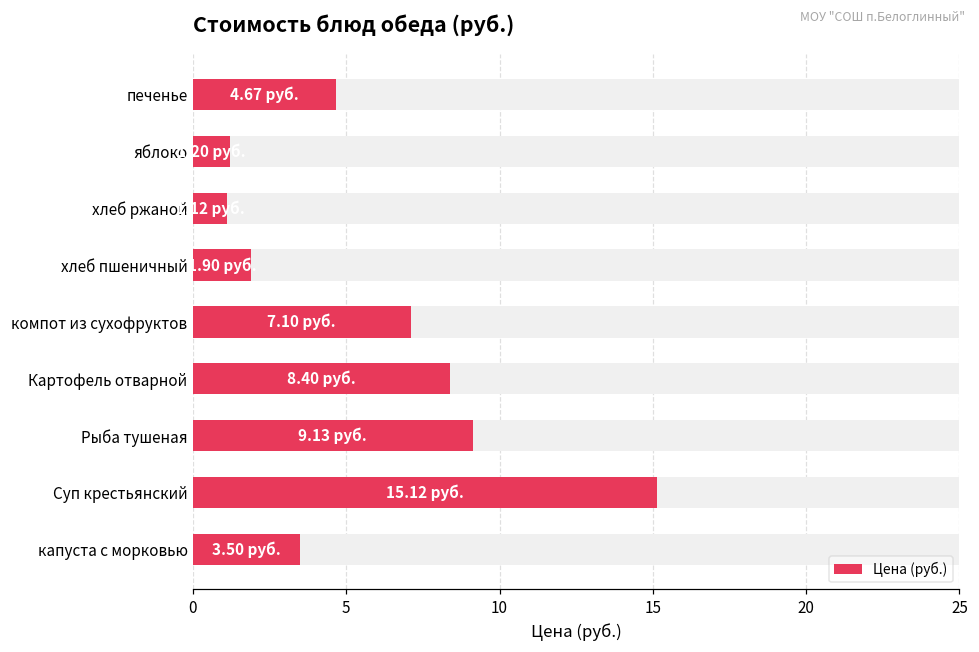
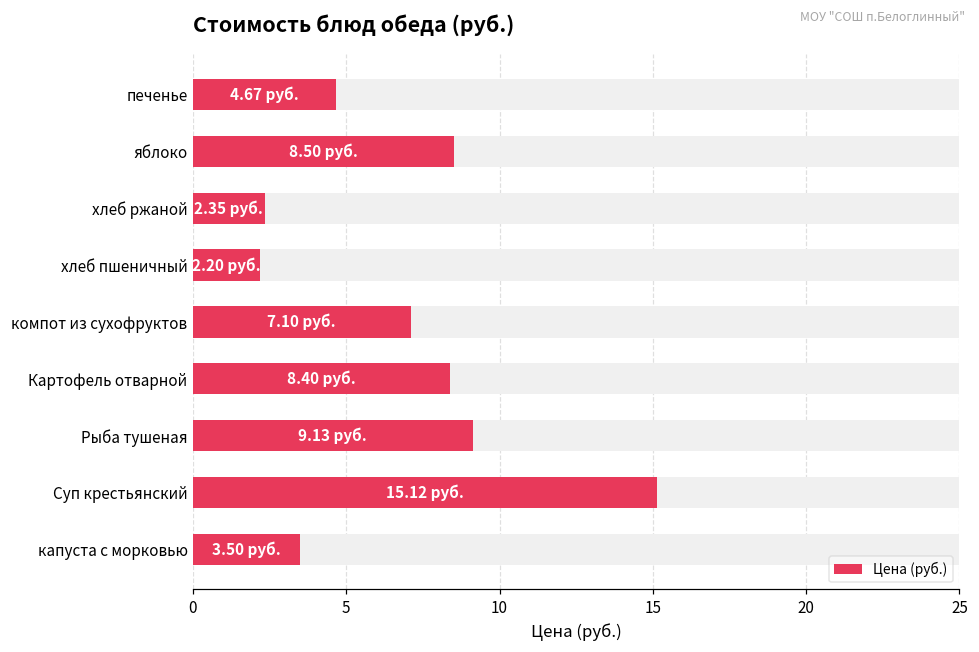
  {
    "Цена (руб.)": {
-     "яблоко": 1.20,
-     "хлеб ржаной": 1.1,
-     "хлеб пшеничный": 1.90
+     "яблоко": 8.50,
+     "хлеб ржаной": 2.4,
+     "хлеб пшеничный": 2.20
    }
  }
